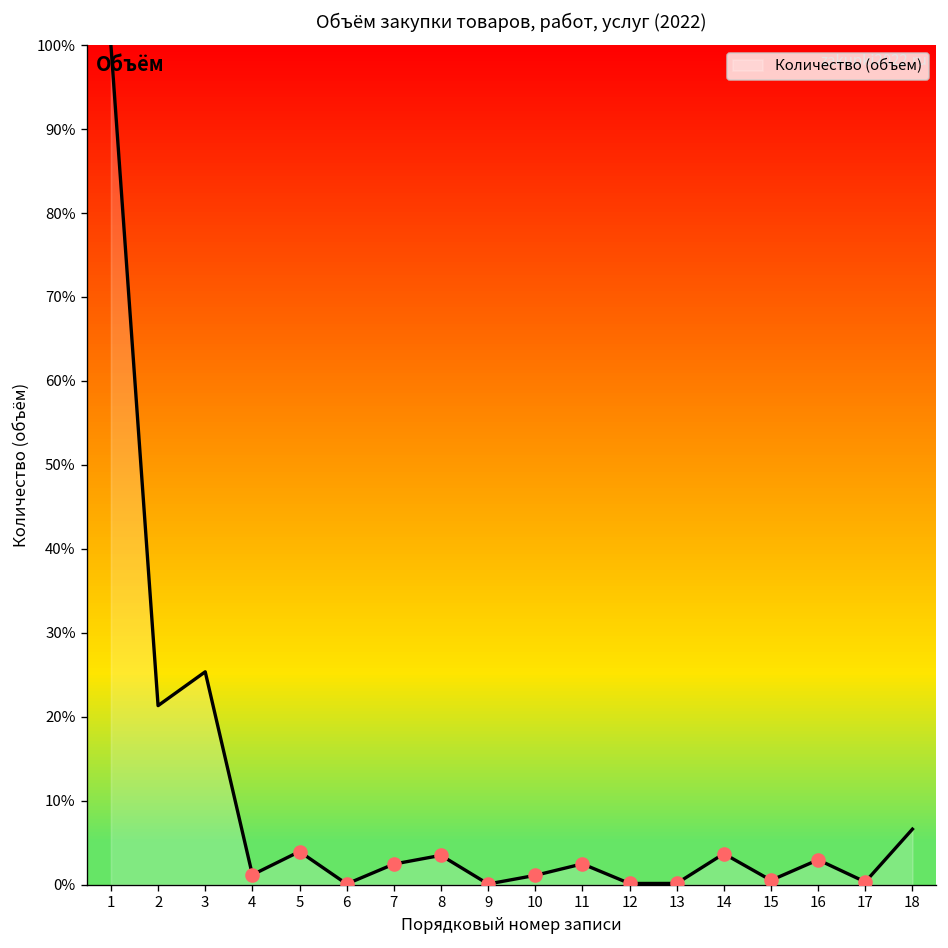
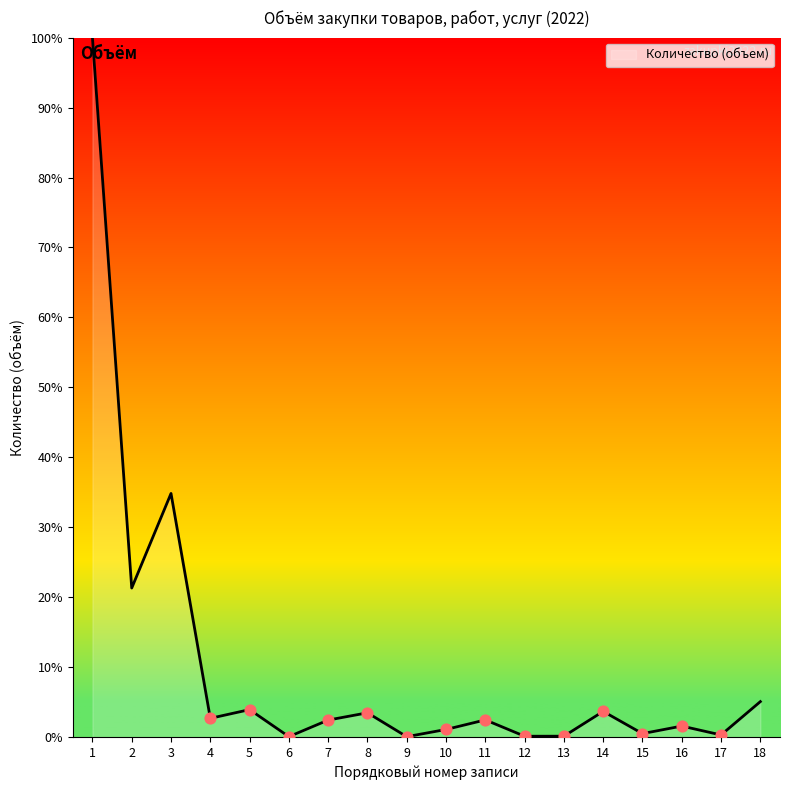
  {
    "Количество (объем)": {
      "1": "100%",
      "2": "21%",
-     "3": "25%",
-     "4": "1%",
-     "16": "3%",
-     "18": "7%"
+     "3": "35%",
+     "4": "3%",
+     "16": "2%",
+     "18": "5%"
    }
  }
